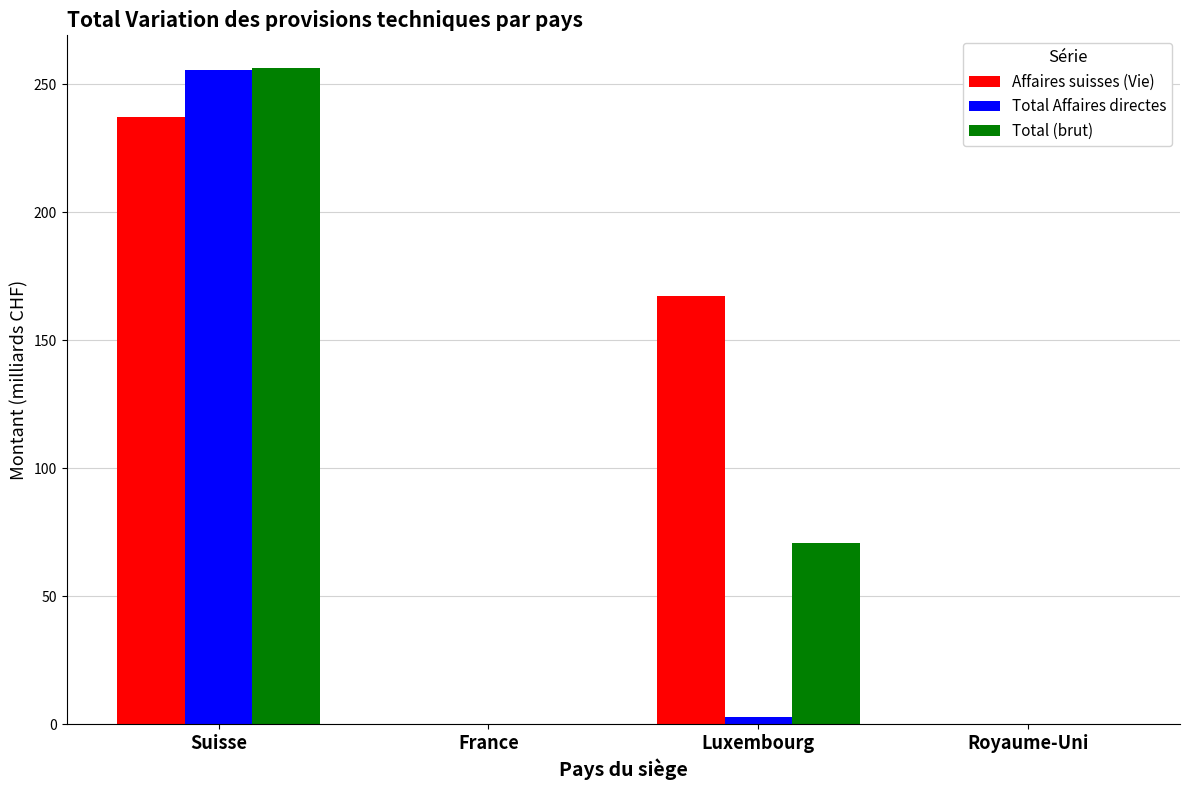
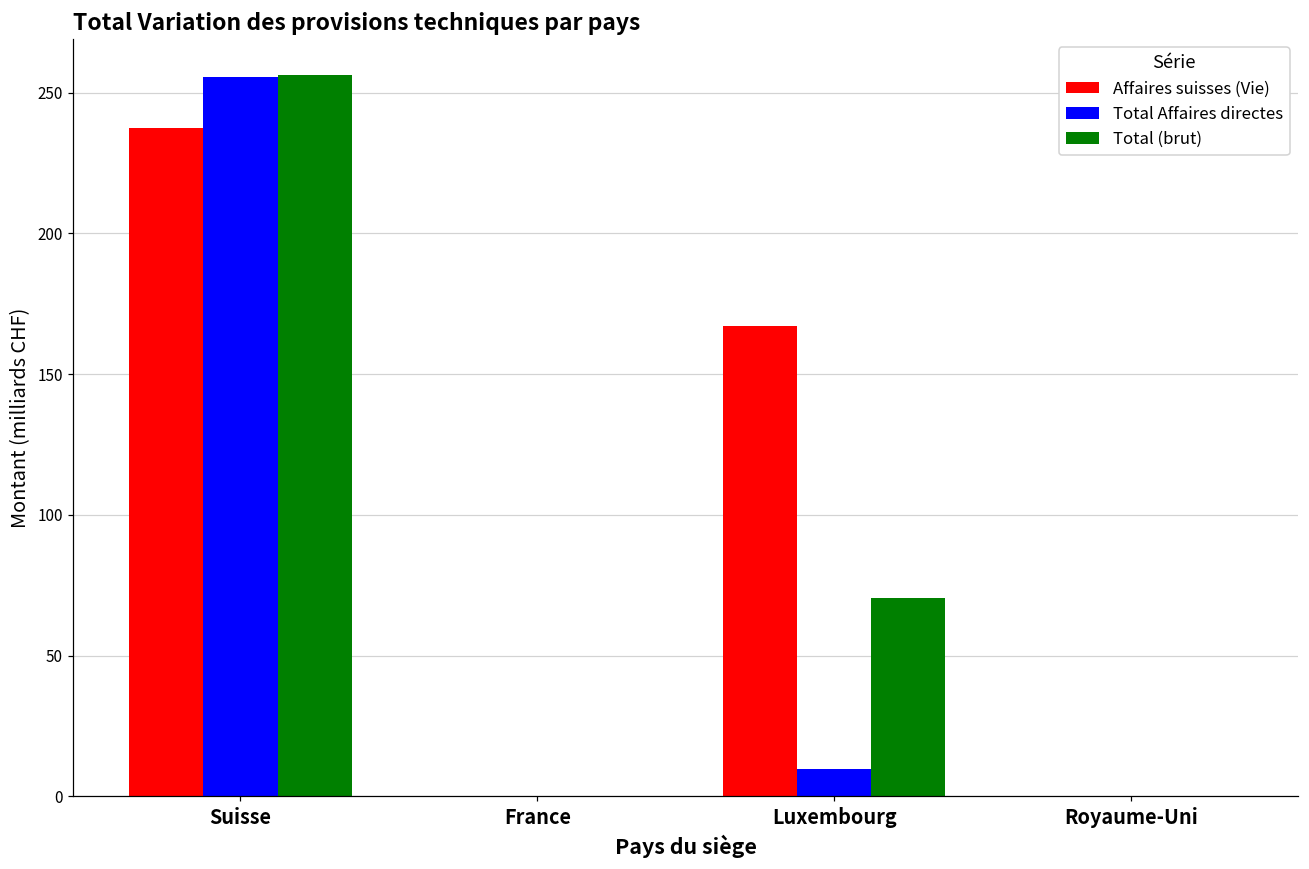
  {
    "Affaires suisses (Vie)": {
      "Suisse": 237,
      "Luxembourg": 167
    },
    "Total Affaires directes": {
      "Suisse": 256,
-     "Luxembourg": 3
+     "Luxembourg": 10
    },
    "Total (brut)": {
      "Suisse": 256,
      "Luxembourg": 71
    }
  }
